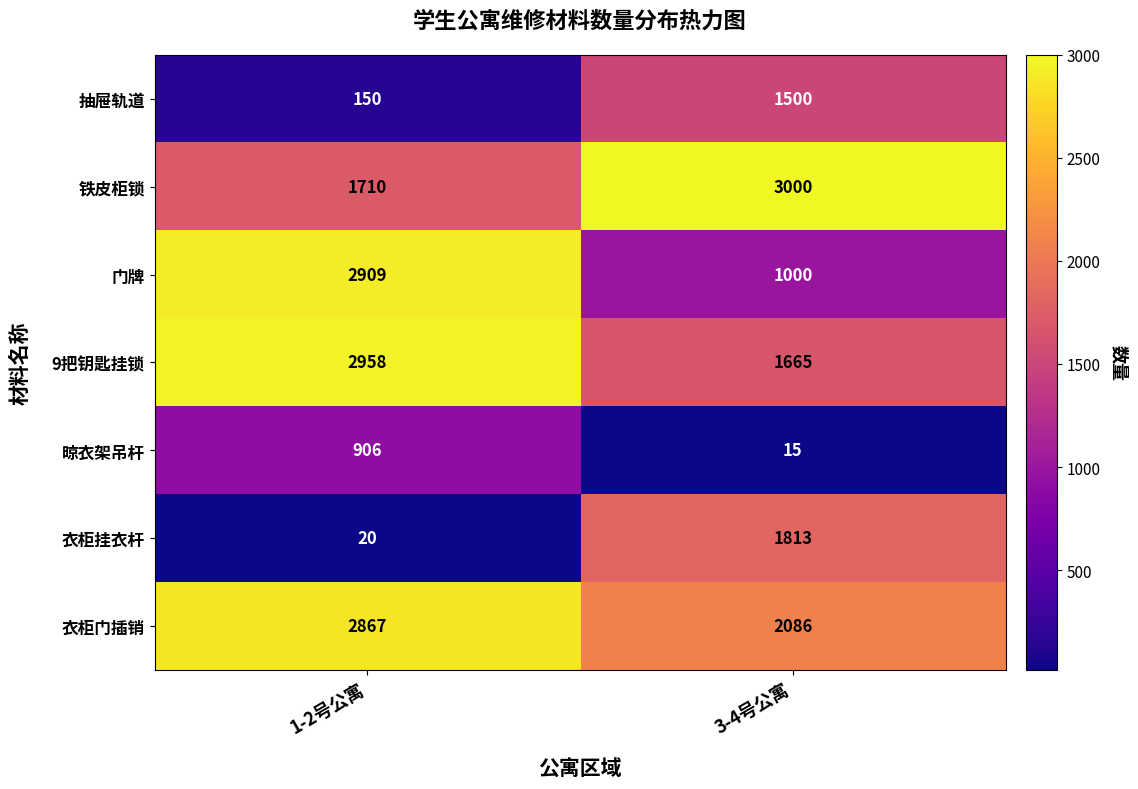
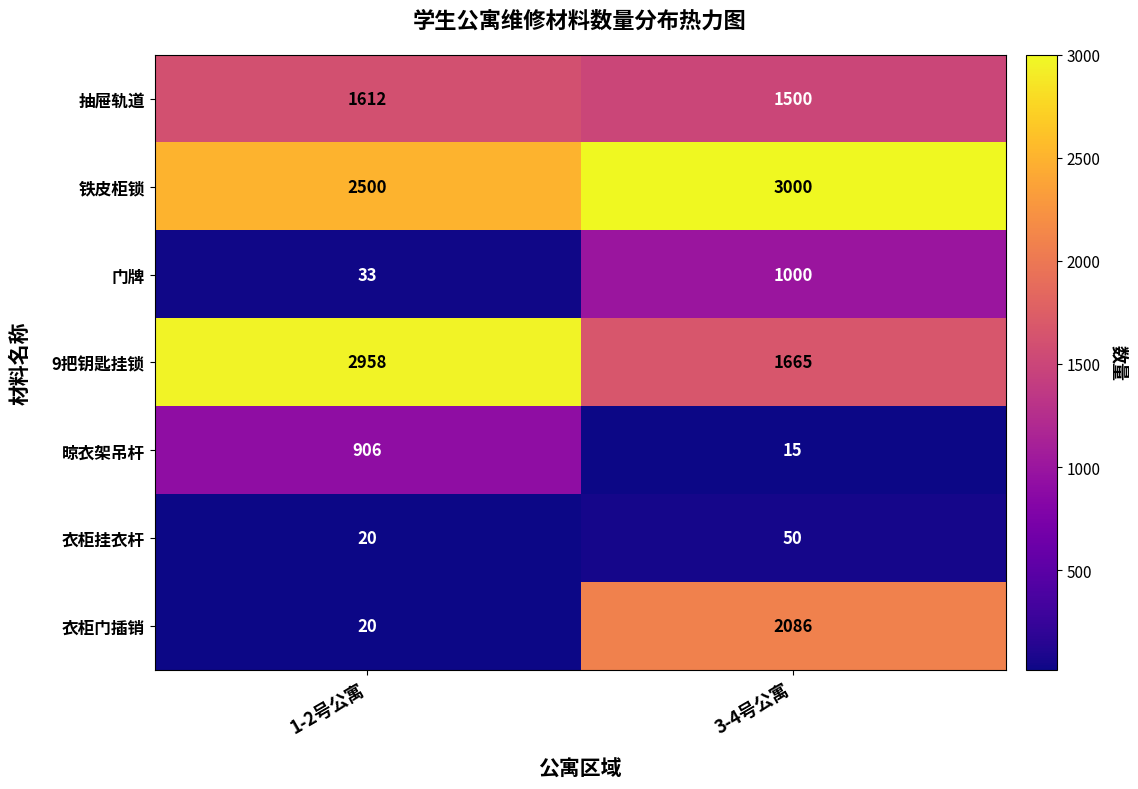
  {
    "抽屉轨道": {
-     "1-2号公寓": 150,
+     "1-2号公寓": 1612,
      "3-4号公寓": 1500
    },
    "铁皮柜锁": {
-     "1-2号公寓": 1710,
+     "1-2号公寓": 2500,
      "3-4号公寓": 3000
    },
    "门牌": {
-     "1-2号公寓": 2909,
+     "1-2号公寓": 33,
      "3-4号公寓": 1000
    },
    "9把钥匙挂锁": {
      "1-2号公寓": 2958,
      "3-4号公寓": 1665
    },
    "晾衣架吊杆": {
      "1-2号公寓": 906,
      "3-4号公寓": 15
    },
    "衣柜挂衣杆": {
      "1-2号公寓": 20,
-     "3-4号公寓": 1813
+     "3-4号公寓": 50
    },
    "衣柜门插销": {
-     "1-2号公寓": 2867,
+     "1-2号公寓": 20,
      "3-4号公寓": 2086
    }
  }
